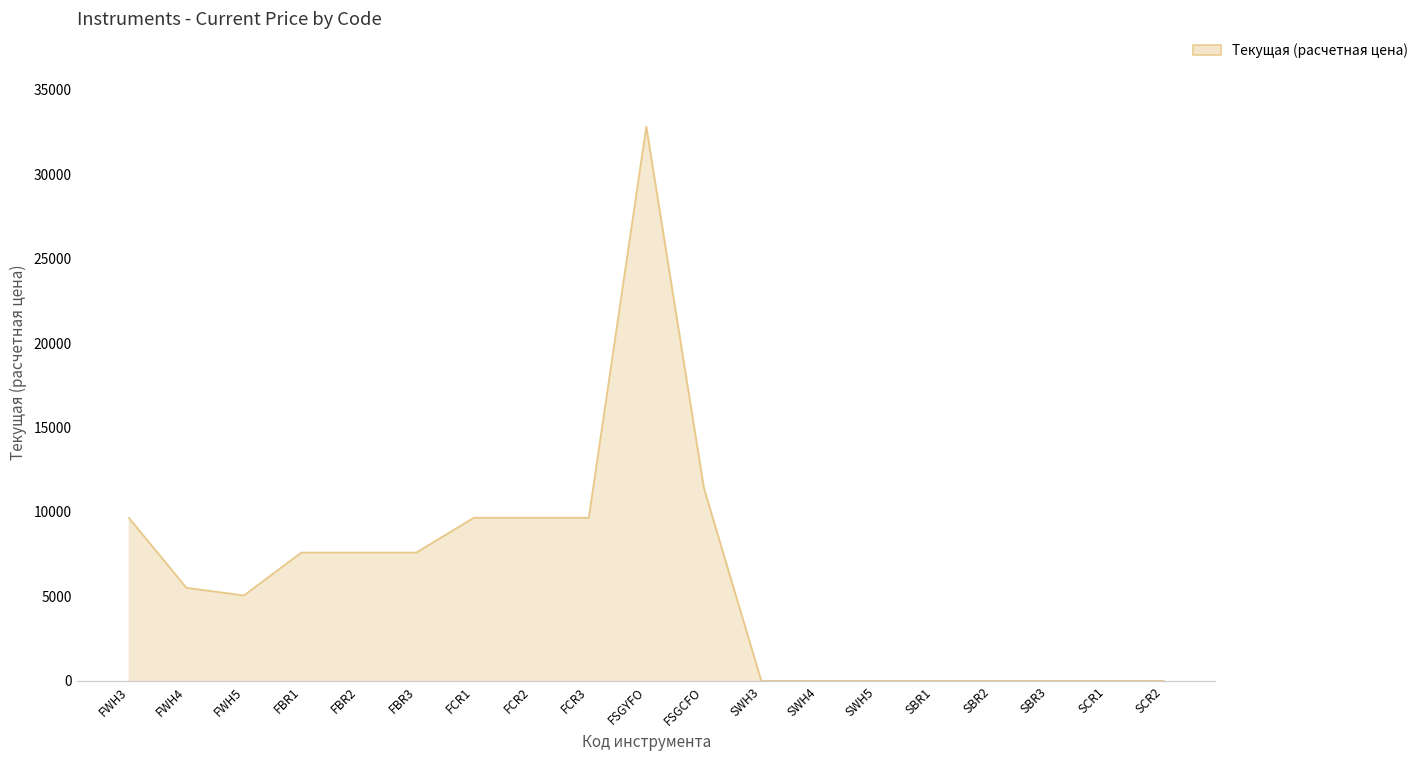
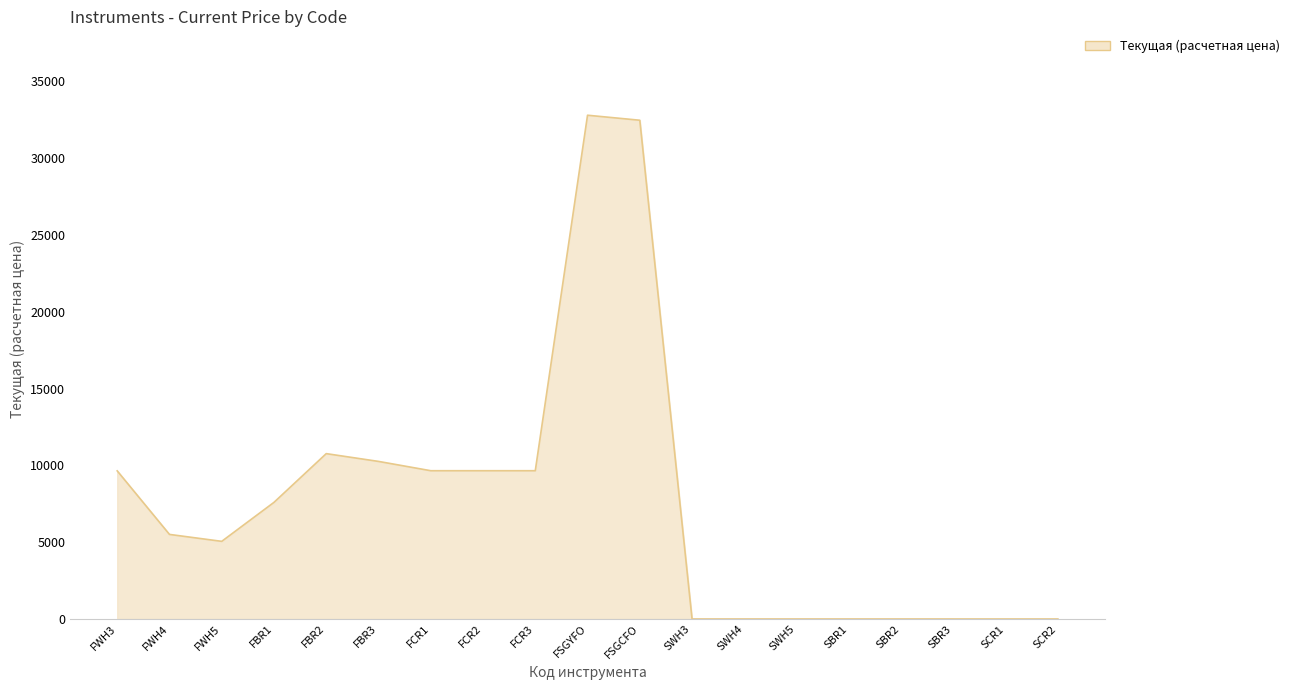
  {
    "FWH3": 9600,
    "FWH4": 5500,
    "FWH5": 5100,
    "FBR1": 7600,
-   "FBR2": 7600,
-   "FBR3": 7600,
+   "FBR2": 10800,
+   "FBR3": 10300,
    "FCR1": 9700,
    "FCR2": 9700,
    "FCR3": 9700,
    "FSGYFO": 32800,
-   "FSGCFO": 11400,
+   "FSGCFO": 32500,
    "SWH3": 0,
    "SWH4": 0,
    "SWH5": 0,
    "SBR1": 0,
    "SBR2": 0,
    "SBR3": 0,
    "SCR1": 0,
    "SCR2": 0
  }
